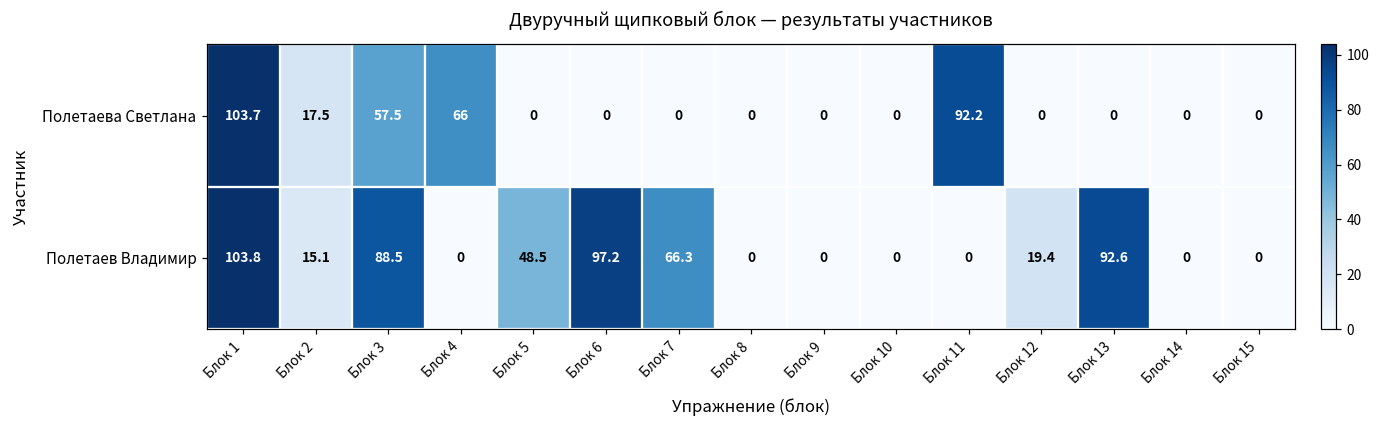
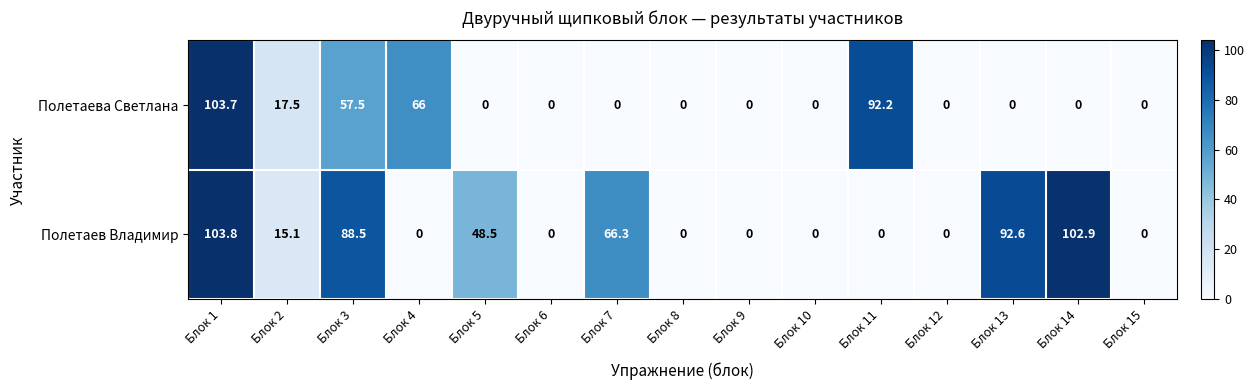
  {
    "Полетаева Светлана": {
      "Блок 1": 103.7,
      "Блок 2": 17.5,
      "Блок 3": 57.5,
      "Блок 4": 66,
      "Блок 5": 0,
      "Блок 6": 0,
      "Блок 7": 0,
      "Блок 8": 0,
      "Блок 9": 0,
      "Блок 10": 0,
      "Блок 11": 92.2,
      "Блок 12": 0,
      "Блок 13": 0,
      "Блок 14": 0,
      "Блок 15": 0
    },
    "Полетаев Владимир": {
      "Блок 1": 103.8,
      "Блок 2": 15.1,
      "Блок 3": 88.5,
      "Блок 4": 0,
      "Блок 5": 48.5,
-     "Блок 6": 97.2,
+     "Блок 6": 0,
      "Блок 7": 66.3,
      "Блок 8": 0,
      "Блок 9": 0,
      "Блок 10": 0,
      "Блок 11": 0,
-     "Блок 12": 19.4,
+     "Блок 12": 0,
      "Блок 13": 92.6,
-     "Блок 14": 0,
+     "Блок 14": 102.9,
      "Блок 15": 0
    }
  }
